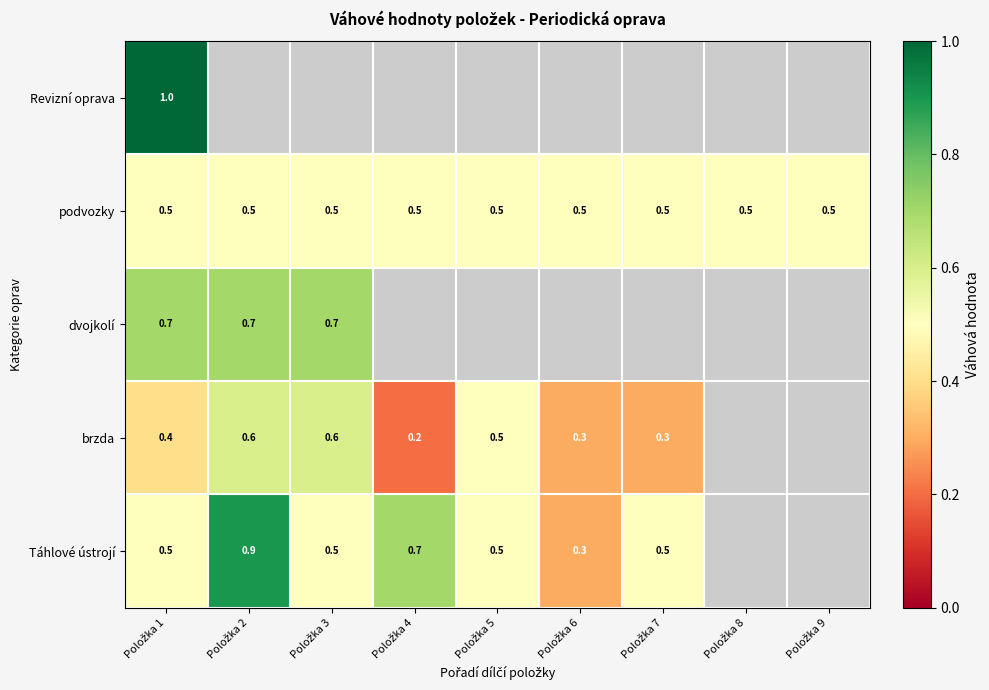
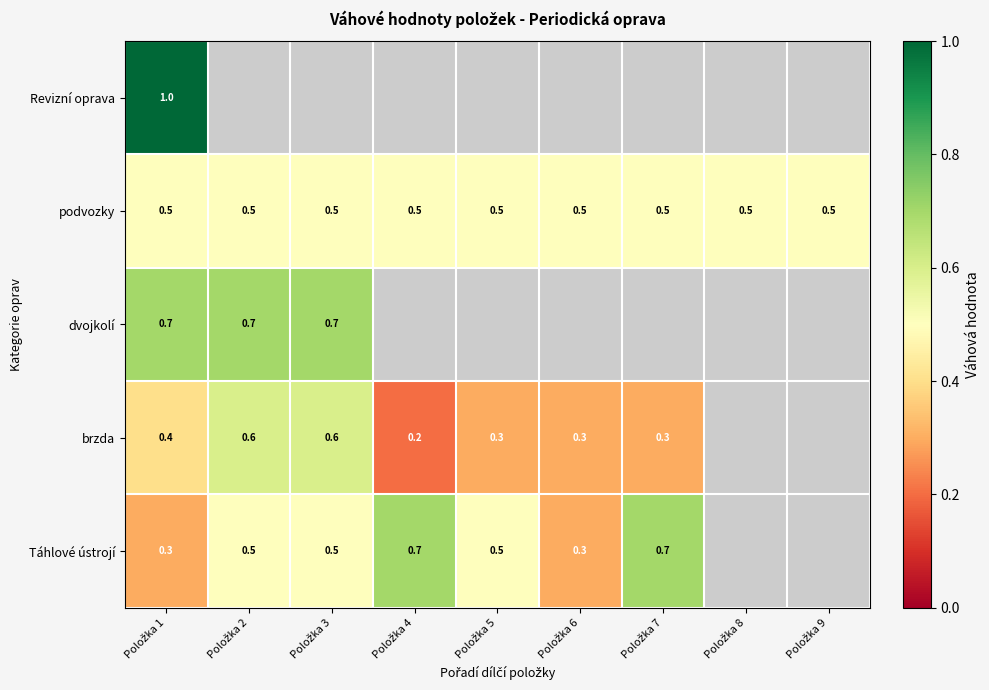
  {
    "Revizní oprava": {
      "Položka 1": 1.0
    },
    "podvozky": {
      "Položka 1": 0.5,
      "Položka 2": 0.5,
      "Položka 3": 0.5,
      "Položka 4": 0.5,
      "Položka 5": 0.5,
      "Položka 6": 0.5,
      "Položka 7": 0.5,
      "Položka 8": 0.5,
      "Položka 9": 0.5
    },
    "dvojkolí": {
      "Položka 1": 0.7,
      "Položka 2": 0.7,
      "Položka 3": 0.7
    },
    "brzda": {
      "Položka 1": 0.4,
      "Položka 2": 0.6,
      "Položka 3": 0.6,
      "Položka 4": 0.2,
-     "Položka 5": 0.5,
+     "Položka 5": 0.3,
      "Položka 6": 0.3,
      "Položka 7": 0.3
    },
    "Táhlové ústrojí": {
-     "Položka 1": 0.5,
-     "Položka 2": 0.9,
+     "Položka 1": 0.3,
+     "Položka 2": 0.5,
      "Položka 3": 0.5,
      "Položka 4": 0.7,
      "Položka 5": 0.5,
      "Položka 6": 0.3,
-     "Položka 7": 0.5
+     "Položka 7": 0.7
    }
  }
